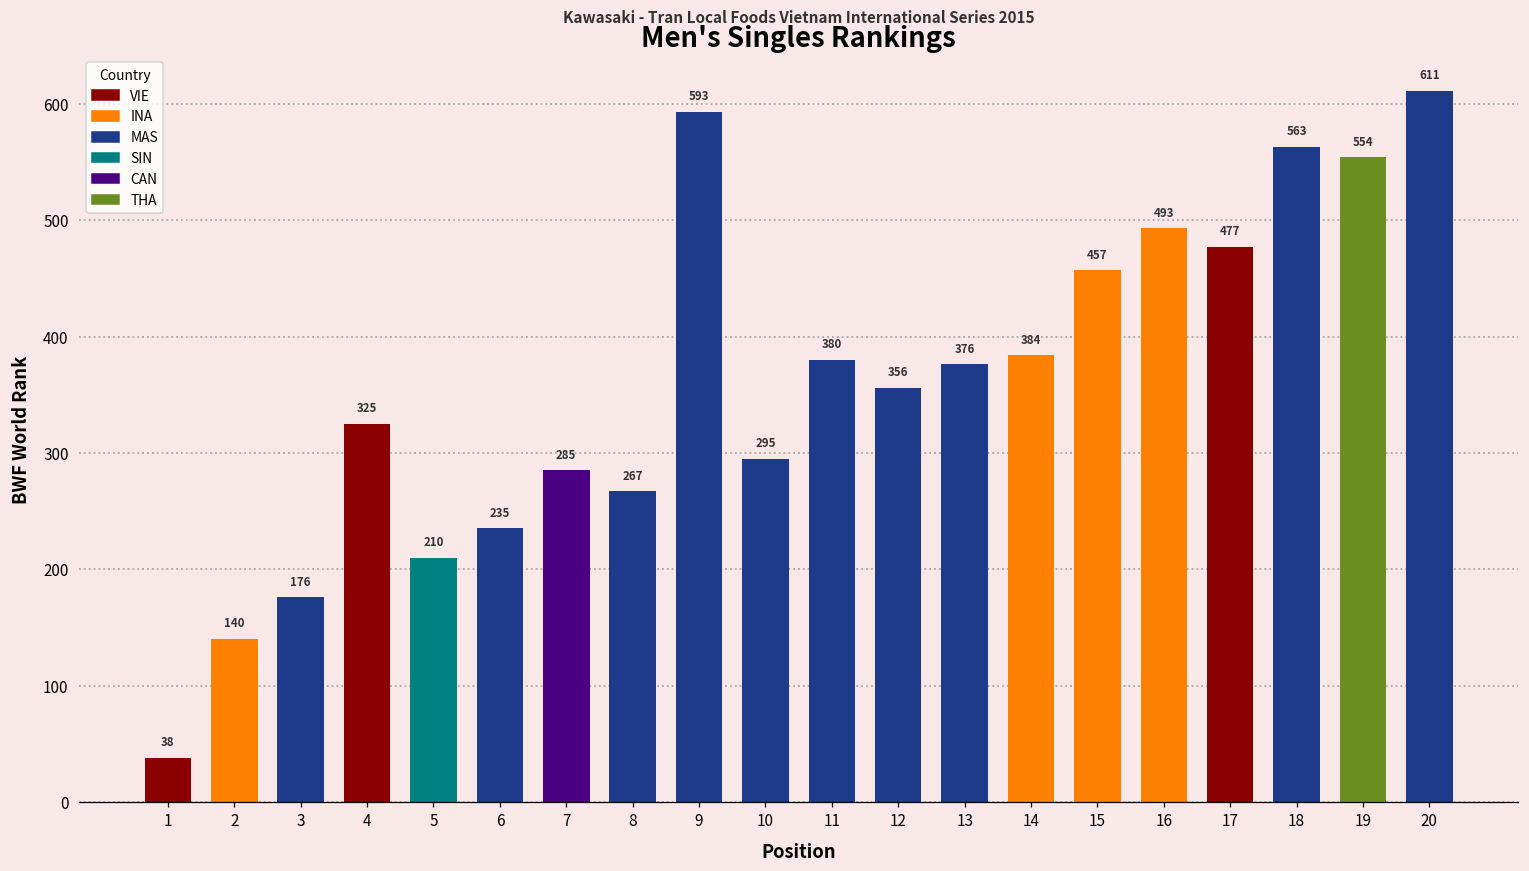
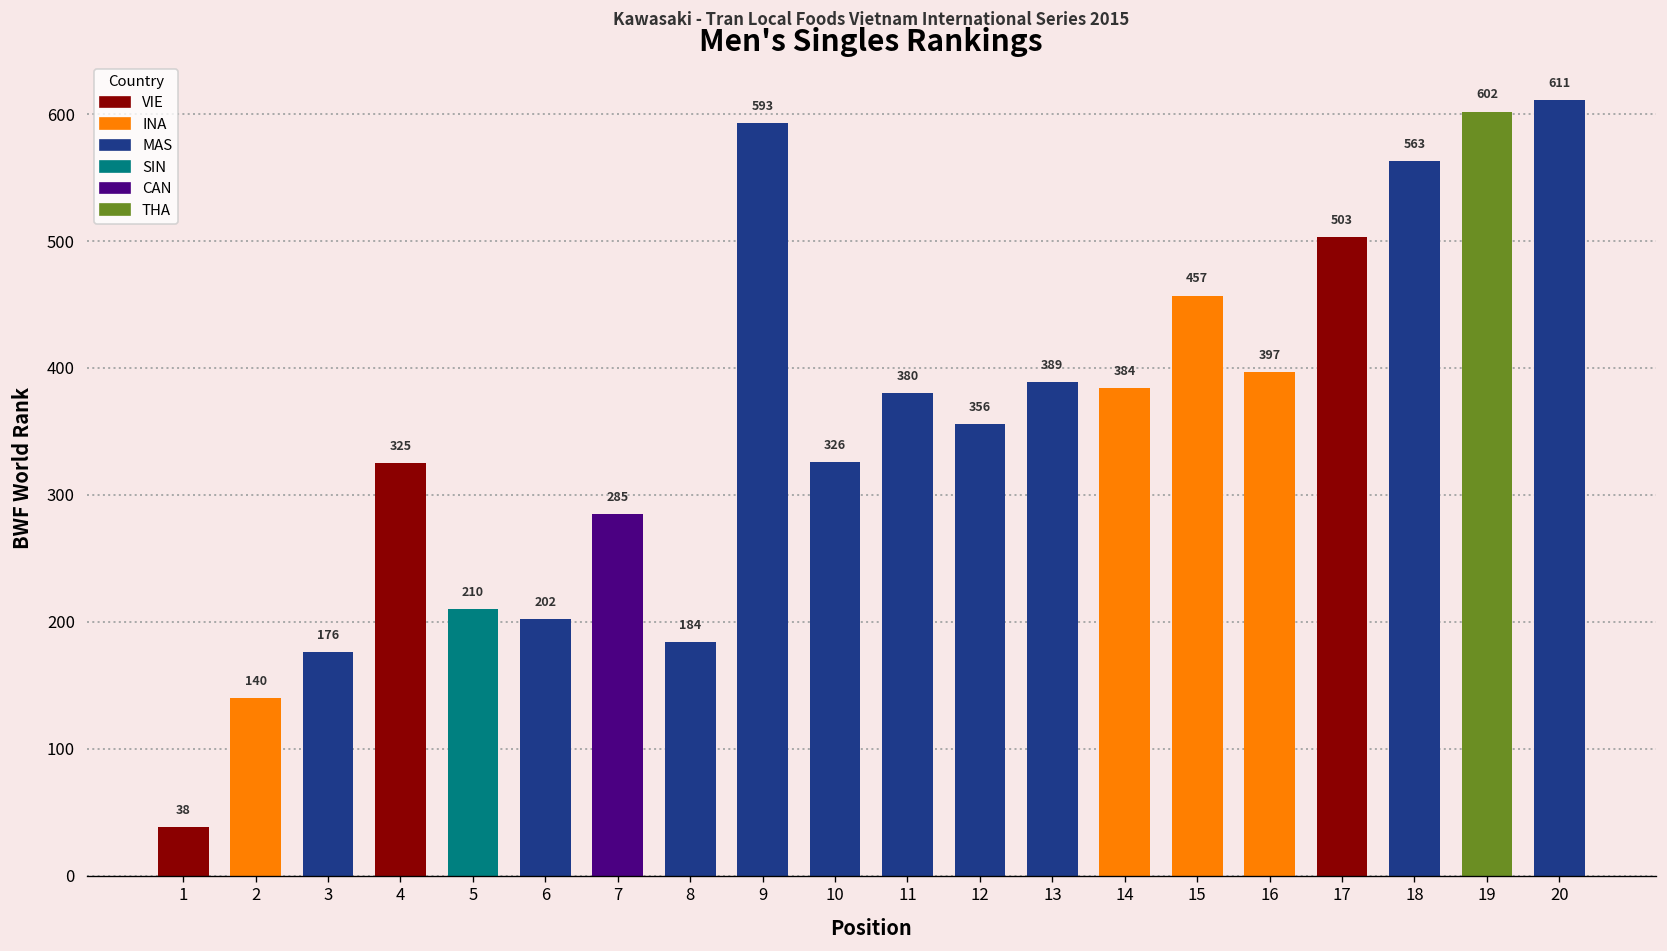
  {
    "1": 38,
    "2": 140,
    "3": 176,
    "4": 325,
    "5": 210,
-   "6": 235,
+   "6": 202,
    "7": 285,
-   "8": 267,
+   "8": 184,
    "9": 593,
-   "10": 295,
+   "10": 326,
    "11": 380,
    "12": 356,
-   "13": 376,
+   "13": 389,
    "14": 384,
    "15": 457,
-   "16": 493,
-   "17": 477,
+   "16": 397,
+   "17": 503,
    "18": 563,
-   "19": 554,
+   "19": 602,
    "20": 611
  }
